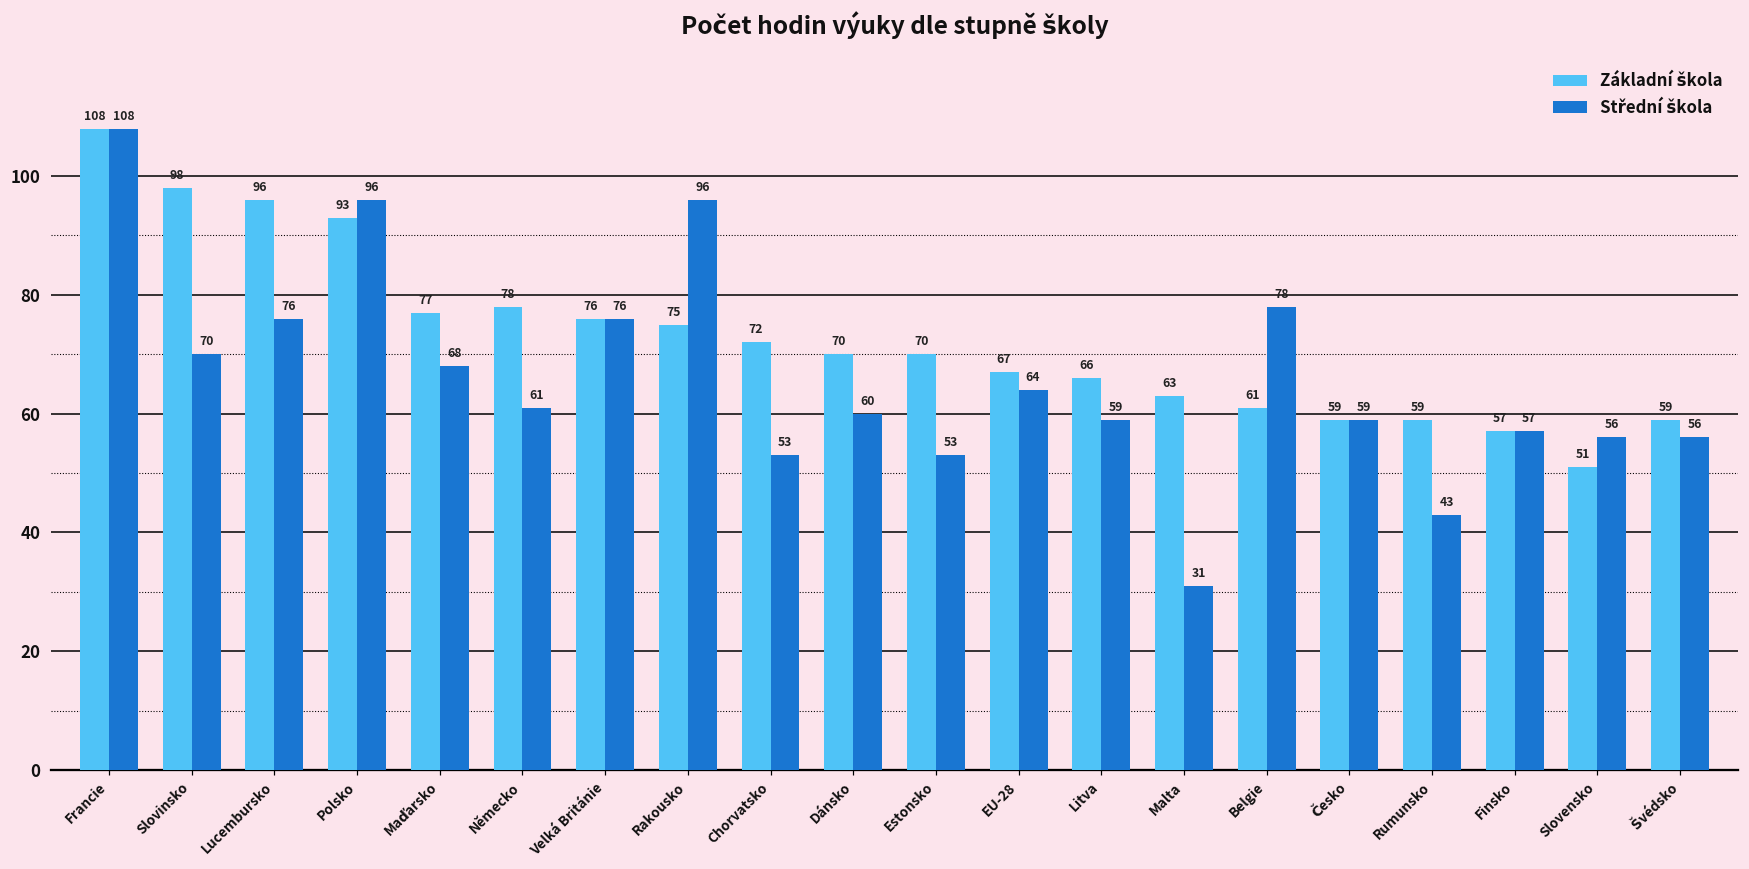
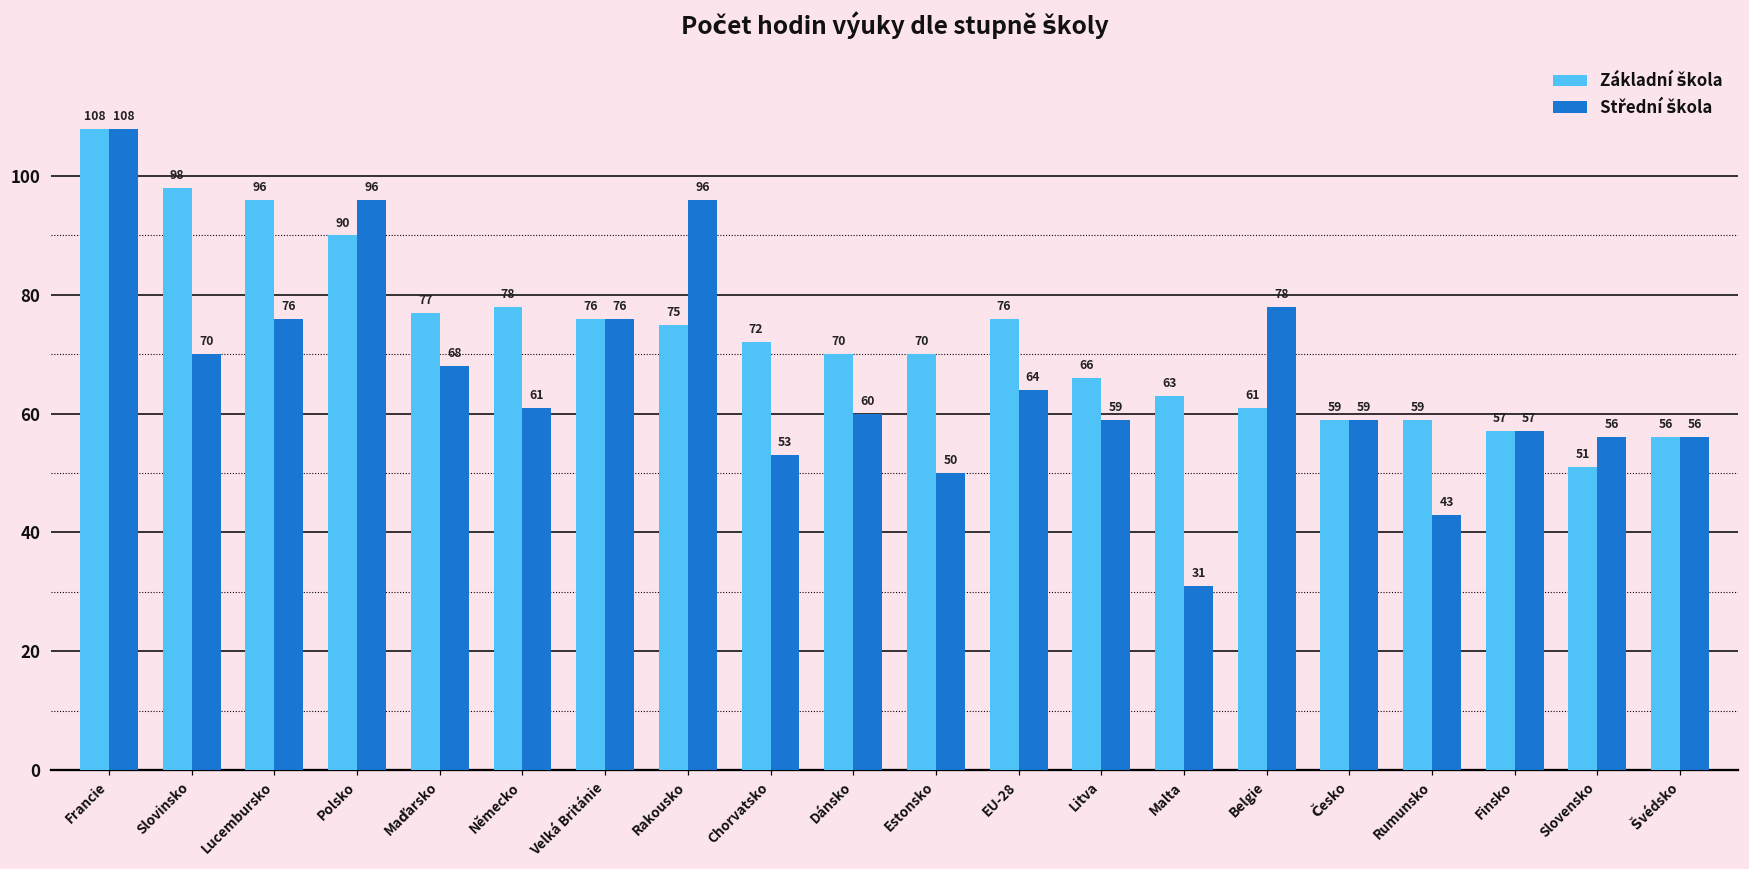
  {
    "Základní škola": {
      "Francie": 108,
      "Slovinsko": 98,
      "Lucembursko": 96,
-     "Polsko": 93,
+     "Polsko": 90,
      "Maďarsko": 77,
      "Německo": 78,
      "Velká Británie": 76,
      "Rakousko": 75,
      "Chorvatsko": 72,
      "Dánsko": 70,
      "Estonsko": 70,
-     "EU-28": 67,
+     "EU-28": 76,
      "Litva": 66,
      "Malta": 63,
      "Belgie": 61,
      "Česko": 59,
      "Rumunsko": 59,
      "Finsko": 57,
      "Slovensko": 51,
-     "Švédsko": 59
+     "Švédsko": 56
    },
    "Střední škola": {
      "Francie": 108,
      "Slovinsko": 70,
      "Lucembursko": 76,
      "Polsko": 96,
      "Maďarsko": 68,
      "Německo": 61,
      "Velká Británie": 76,
      "Rakousko": 96,
      "Chorvatsko": 53,
      "Dánsko": 60,
-     "Estonsko": 53,
+     "Estonsko": 50,
      "EU-28": 64,
      "Litva": 59,
      "Malta": 31,
      "Belgie": 78,
      "Česko": 59,
      "Rumunsko": 43,
      "Finsko": 57,
      "Slovensko": 56,
      "Švédsko": 56
    }
  }
